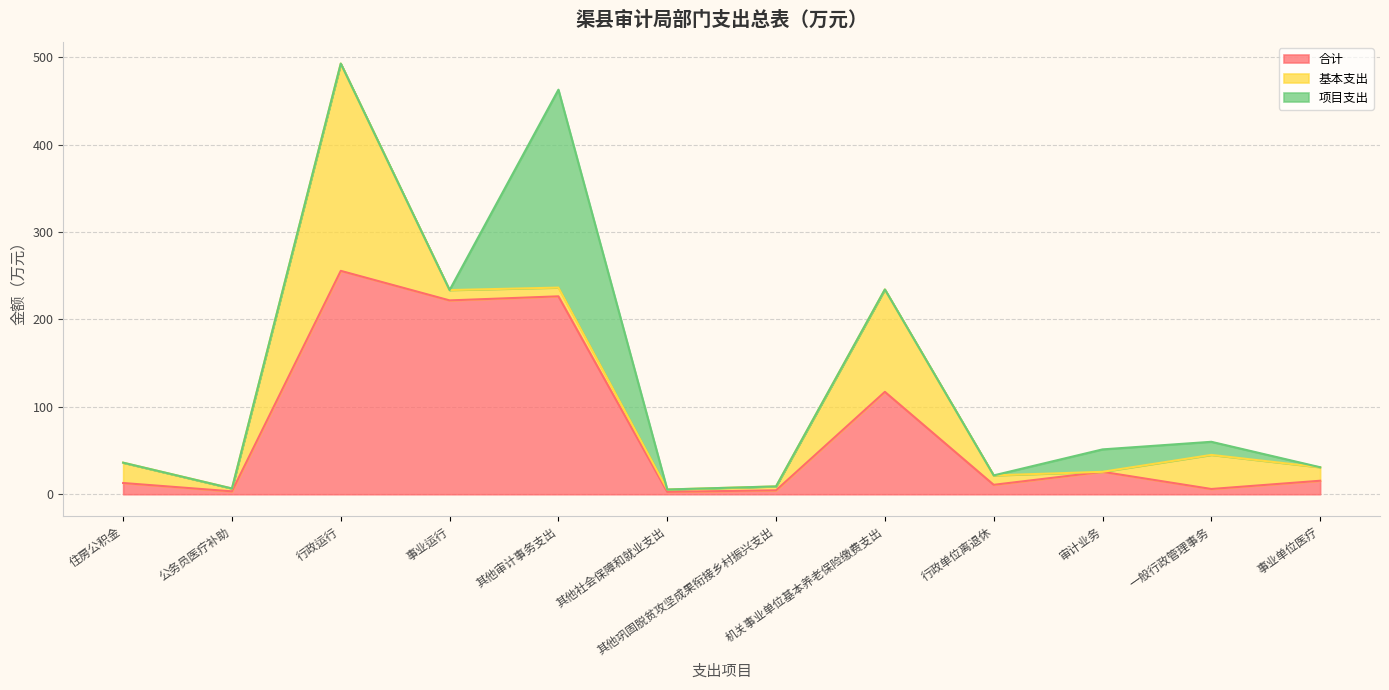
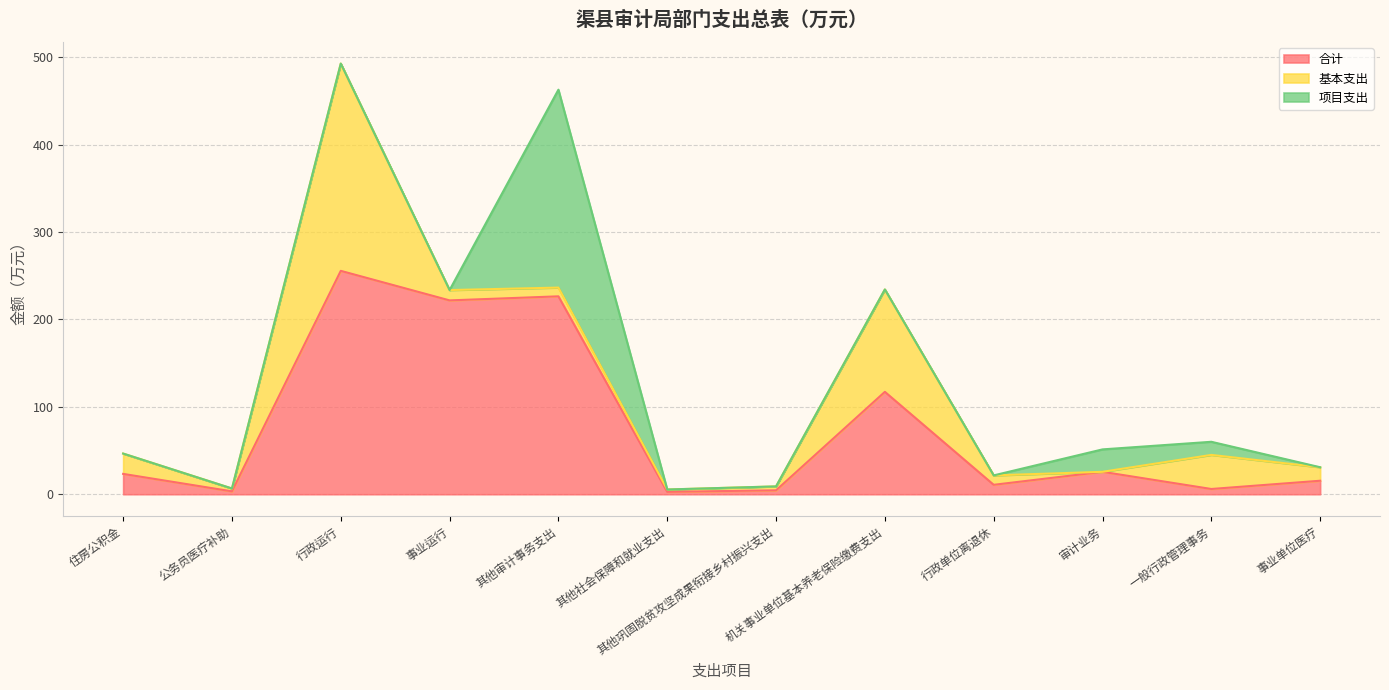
  {
    "合计": {
-     "住房公积金": 10,
+     "住房公积金": 20,
      "公务员医疗补助": 0,
      "行政运行": 260,
      "事业运行": 220,
      "其他审计事务支出": 230,
      "其他巩固脱贫攻坚成果衔接乡村振兴支出": 0,
      "机关事业单位基本养老保险缴费支出": 120,
      "行政单位离退休": 10,
      "一般行政管理事务": 10,
      "事业单位医疗": 20
    },
    "基本支出": {
      "其他审计事务支出": 10,
      "一般行政管理事务": 40
    },
    "项目支出": {
      "其他审计事务支出": 230,
      "审计业务": 30,
      "一般行政管理事务": 20
    }
  }
